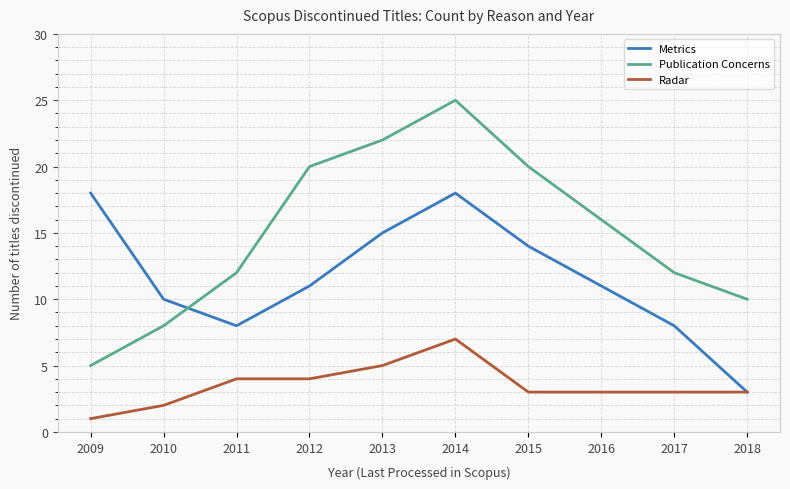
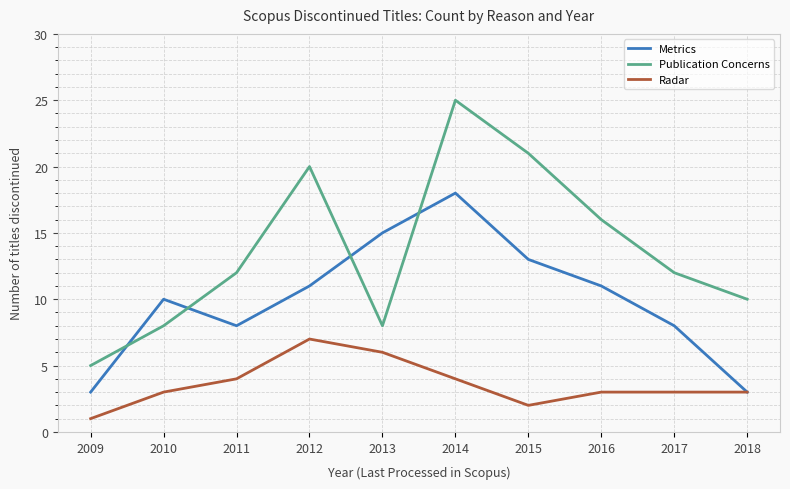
  {
    "Metrics": {
-     "2009": 18,
+     "2009": 3,
      "2010": 10,
      "2011": 8,
      "2012": 11,
      "2013": 15,
      "2014": 18,
-     "2015": 14,
+     "2015": 13,
      "2016": 11,
      "2017": 8
    },
    "Publication Concerns": {
      "2009": 5,
      "2010": 8,
      "2011": 12,
      "2012": 20,
-     "2013": 22,
+     "2013": 8,
      "2014": 25,
-     "2015": 20,
+     "2015": 21,
      "2016": 16,
      "2017": 12,
      "2018": 10
    },
    "Radar": {
      "2009": 1,
-     "2010": 2,
+     "2010": 3,
      "2011": 4,
-     "2012": 4,
-     "2013": 5,
-     "2014": 7,
-     "2015": 3,
+     "2012": 7,
+     "2013": 6,
+     "2014": 4,
+     "2015": 2,
      "2016": 3,
      "2017": 3
    }
  }
